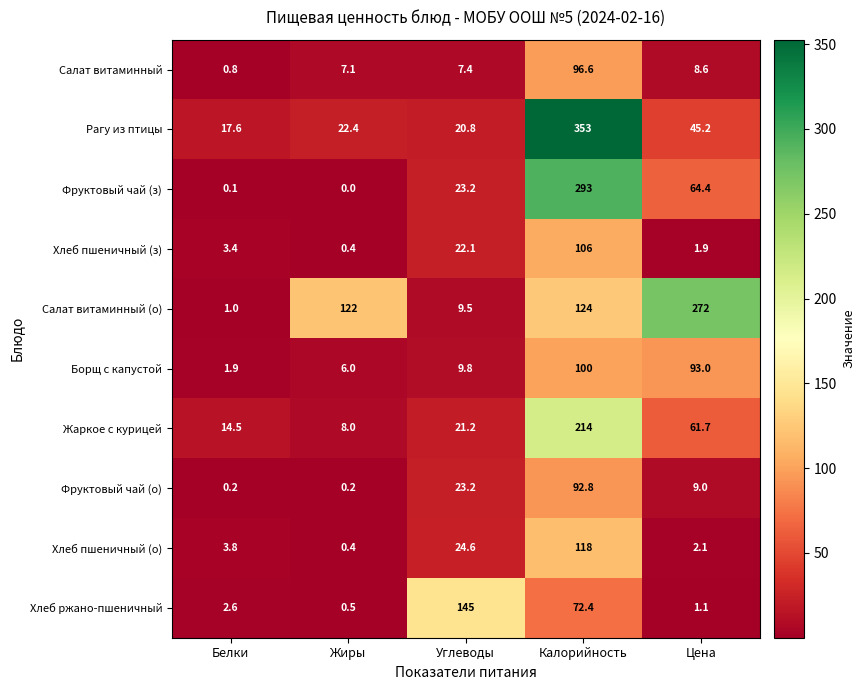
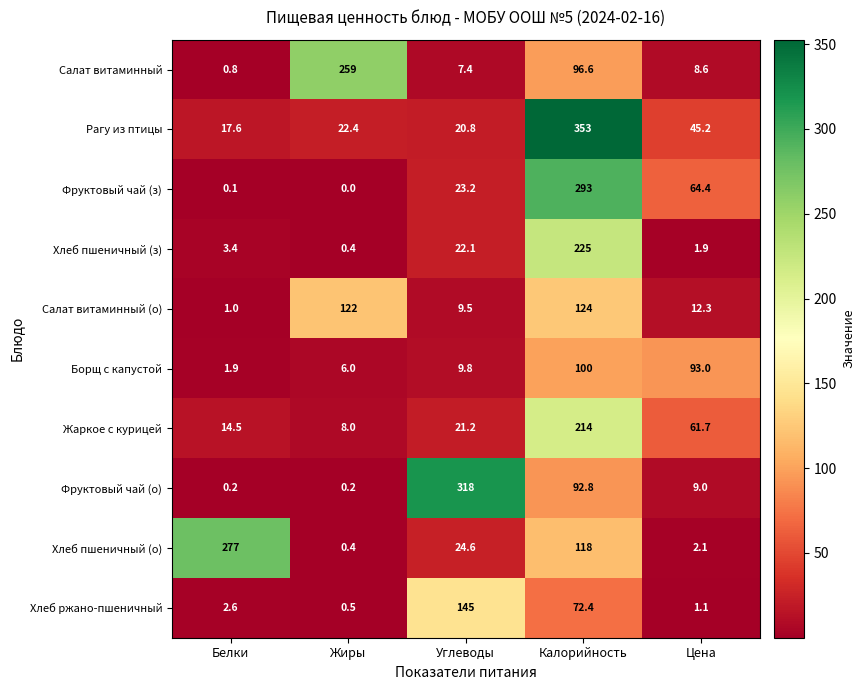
  {
    "Салат витаминный": {
      "Белки": 0.8,
-     "Жиры": 7.1,
+     "Жиры": 259,
      "Углеводы": 7.4,
      "Калорийность": 96.6,
      "Цена": 8.6
    },
    "Рагу из птицы": {
      "Белки": 17.6,
      "Жиры": 22.4,
      "Углеводы": 20.8,
      "Калорийность": 353,
      "Цена": 45.2
    },
    "Фруктовый чай (з)": {
      "Белки": 0.1,
      "Жиры": 0.0,
      "Углеводы": 23.2,
      "Калорийность": 293,
      "Цена": 64.4
    },
    "Хлеб пшеничный (з)": {
      "Белки": 3.4,
      "Жиры": 0.4,
      "Углеводы": 22.1,
-     "Калорийность": 106,
+     "Калорийность": 225,
      "Цена": 1.9
    },
    "Салат витаминный (о)": {
      "Белки": 1.0,
      "Жиры": 122,
      "Углеводы": 9.5,
      "Калорийность": 124,
-     "Цена": 272
+     "Цена": 12.3
    },
    "Борщ с капустой": {
      "Белки": 1.9,
      "Жиры": 6.0,
      "Углеводы": 9.8,
      "Калорийность": 100,
      "Цена": 93.0
    },
    "Жаркое с курицей": {
      "Белки": 14.5,
      "Жиры": 8.0,
      "Углеводы": 21.2,
      "Калорийность": 214,
      "Цена": 61.7
    },
    "Фруктовый чай (о)": {
      "Белки": 0.2,
      "Жиры": 0.2,
-     "Углеводы": 23.2,
+     "Углеводы": 318,
      "Калорийность": 92.8,
      "Цена": 9.0
    },
    "Хлеб пшеничный (о)": {
-     "Белки": 3.8,
+     "Белки": 277,
      "Жиры": 0.4,
      "Углеводы": 24.6,
      "Калорийность": 118,
      "Цена": 2.1
    },
    "Хлеб ржано-пшеничный": {
      "Белки": 2.6,
      "Жиры": 0.5,
      "Углеводы": 145,
      "Калорийность": 72.4,
      "Цена": 1.1
    }
  }
